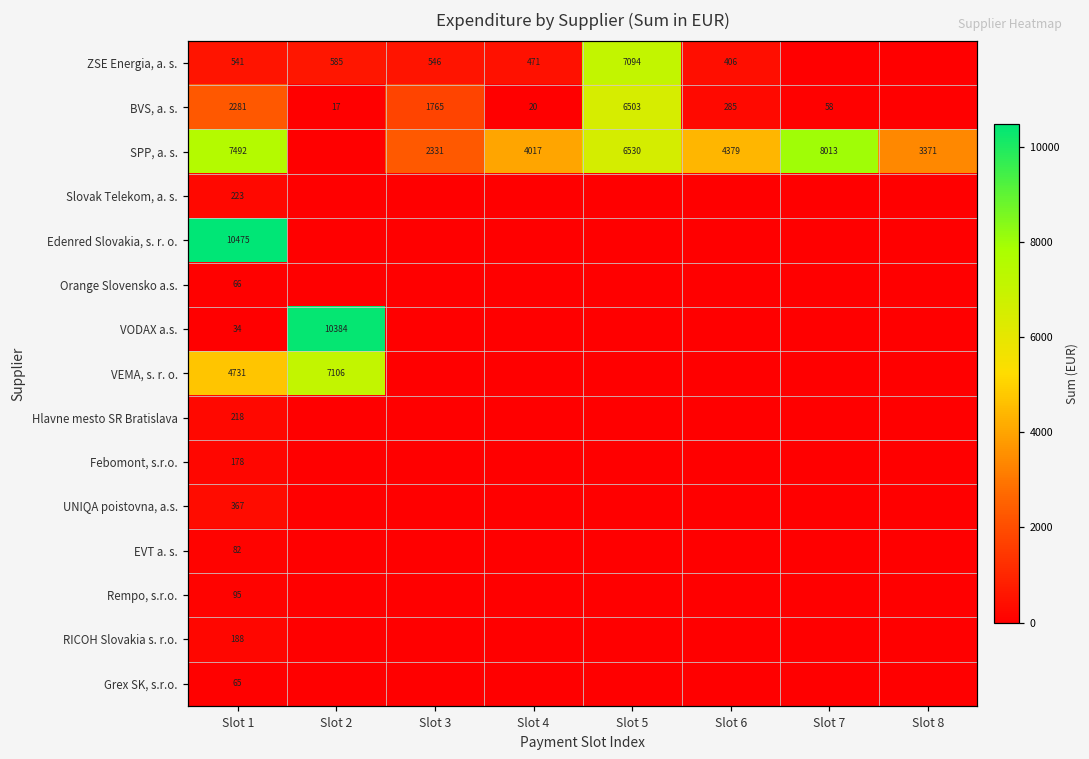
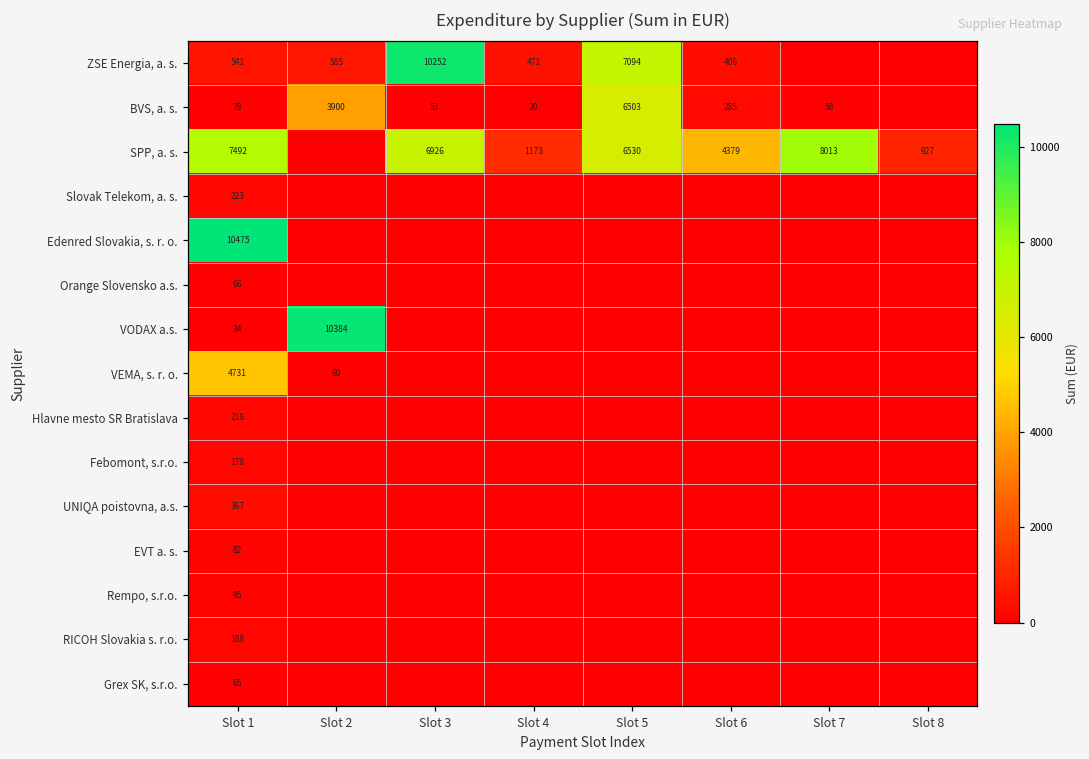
  {
    "ZSE Energia, a. s.": {
      "Slot 1": 541,
      "Slot 2": 585,
-     "Slot 3": 546,
+     "Slot 3": 10252,
      "Slot 4": 471,
      "Slot 5": 7094,
      "Slot 6": 406
    },
    "BVS, a. s.": {
-     "Slot 1": 2281,
-     "Slot 2": 17,
-     "Slot 3": 1765,
+     "Slot 1": 78,
+     "Slot 2": 3900,
+     "Slot 3": 53,
      "Slot 4": 20,
      "Slot 5": 6503,
      "Slot 6": 285,
      "Slot 7": 58
    },
    "SPP, a. s.": {
      "Slot 1": 7492,
-     "Slot 3": 2331,
-     "Slot 4": 4017,
+     "Slot 3": 6926,
+     "Slot 4": 1173,
      "Slot 5": 6530,
      "Slot 6": 4379,
      "Slot 7": 8013,
-     "Slot 8": 3371
+     "Slot 8": 927
    },
    "Slovak Telekom, a. s.": {
      "Slot 1": 223
    },
    "Edenred Slovakia, s. r. o.": {
      "Slot 1": 10475
    },
    "Orange Slovensko a.s.": {
      "Slot 1": 66
    },
    "VODAX a.s.": {
      "Slot 1": 34,
      "Slot 2": 10384
    },
    "VEMA, s. r. o.": {
      "Slot 1": 4731,
-     "Slot 2": 7106
+     "Slot 2": 60
    },
    "Hlavne mesto SR Bratislava": {
      "Slot 1": 218
    },
    "Febomont, s.r.o.": {
      "Slot 1": 178
    },
    "UNIQA poistovna, a.s.": {
      "Slot 1": 367
    },
    "EVT a. s.": {
      "Slot 1": 82
    },
    "Rempo, s.r.o.": {
      "Slot 1": 95
    },
    "RICOH Slovakia s. r.o.": {
      "Slot 1": 188
    },
    "Grex SK, s.r.o.": {
      "Slot 1": 65
    }
  }
